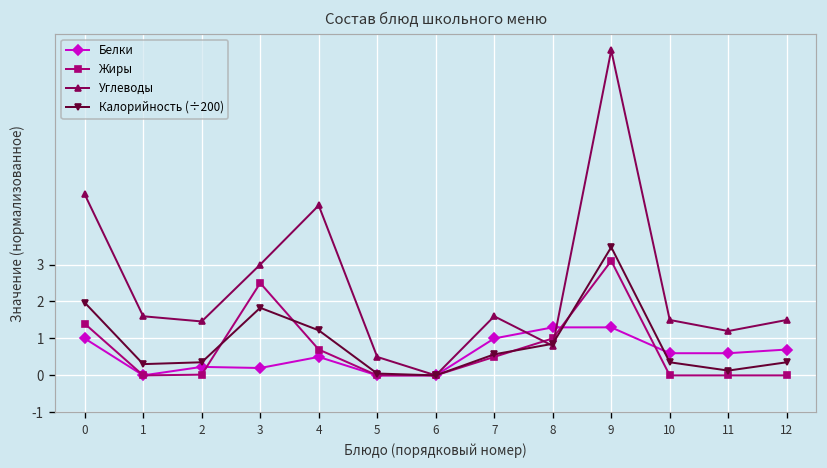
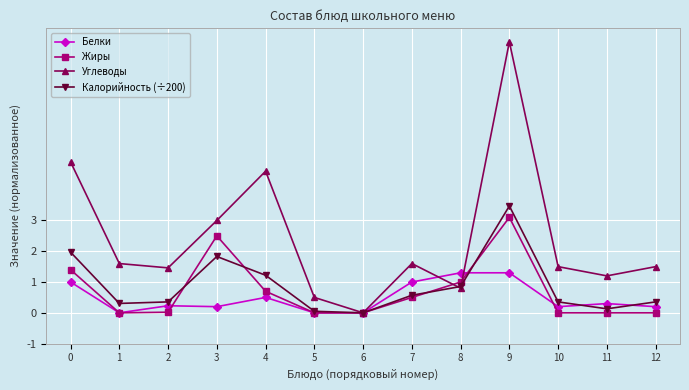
  {
    "Белки": {
      "0": 1.0,
      "2": 0.2,
      "3": 0.2,
      "4": 0.5,
      "7": 1.0,
      "8": 1.3,
      "9": 1.3,
-     "10": 0.6,
-     "11": 0.6,
-     "12": 0.7
+     "10": 0.2,
+     "11": 0.3,
+     "12": 0.2
    }
  }
